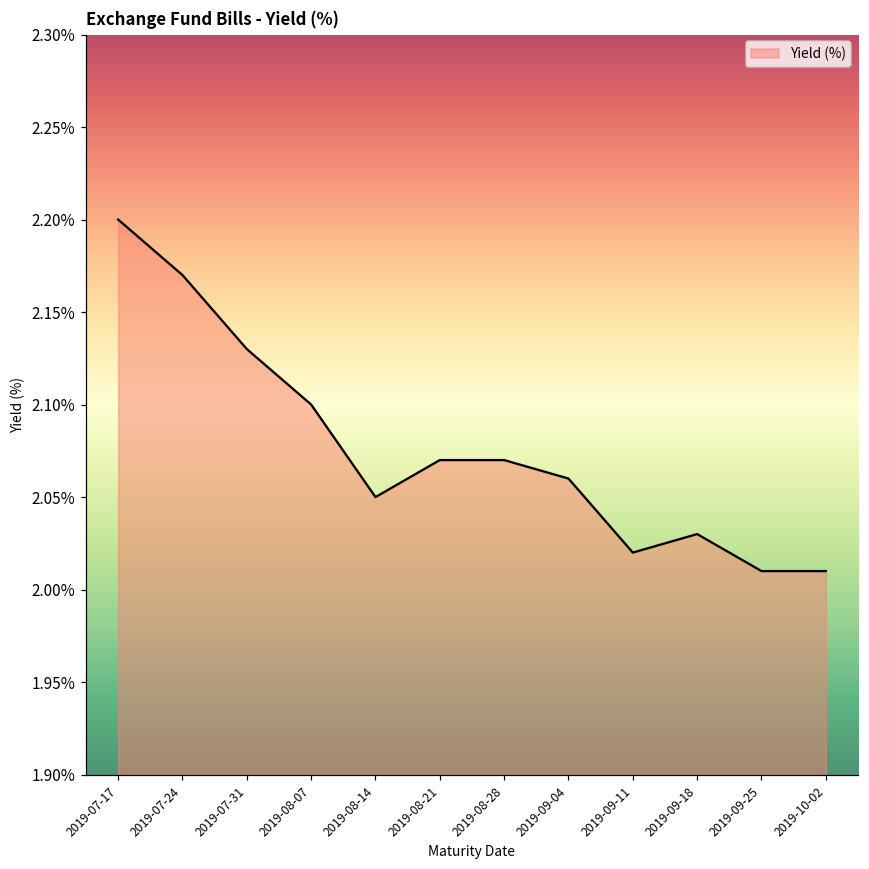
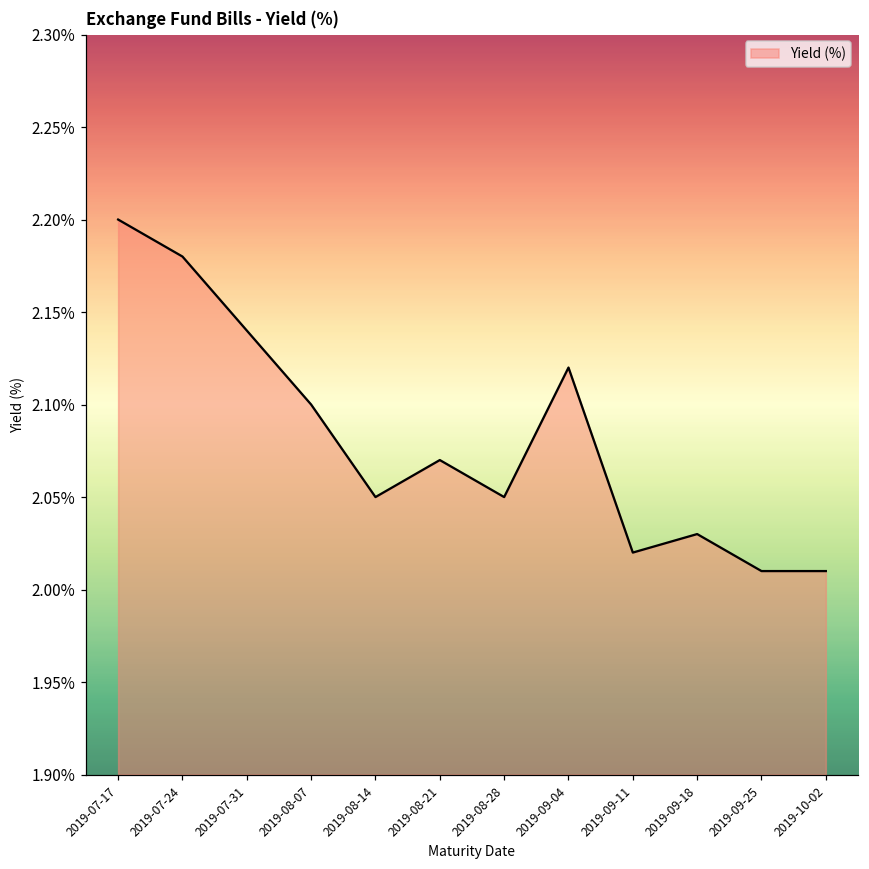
  {
    "2019-07-17": "2.20%",
-   "2019-07-24": "2.17%",
-   "2019-07-31": "2.13%",
+   "2019-07-24": "2.18%",
+   "2019-07-31": "2.14%",
    "2019-08-07": "2.10%",
    "2019-08-14": "2.05%",
    "2019-08-21": "2.07%",
-   "2019-08-28": "2.07%",
-   "2019-09-04": "2.06%",
+   "2019-08-28": "2.05%",
+   "2019-09-04": "2.12%",
    "2019-09-11": "2.02%",
    "2019-09-18": "2.03%",
    "2019-09-25": "2.01%",
    "2019-10-02": "2.01%"
  }
